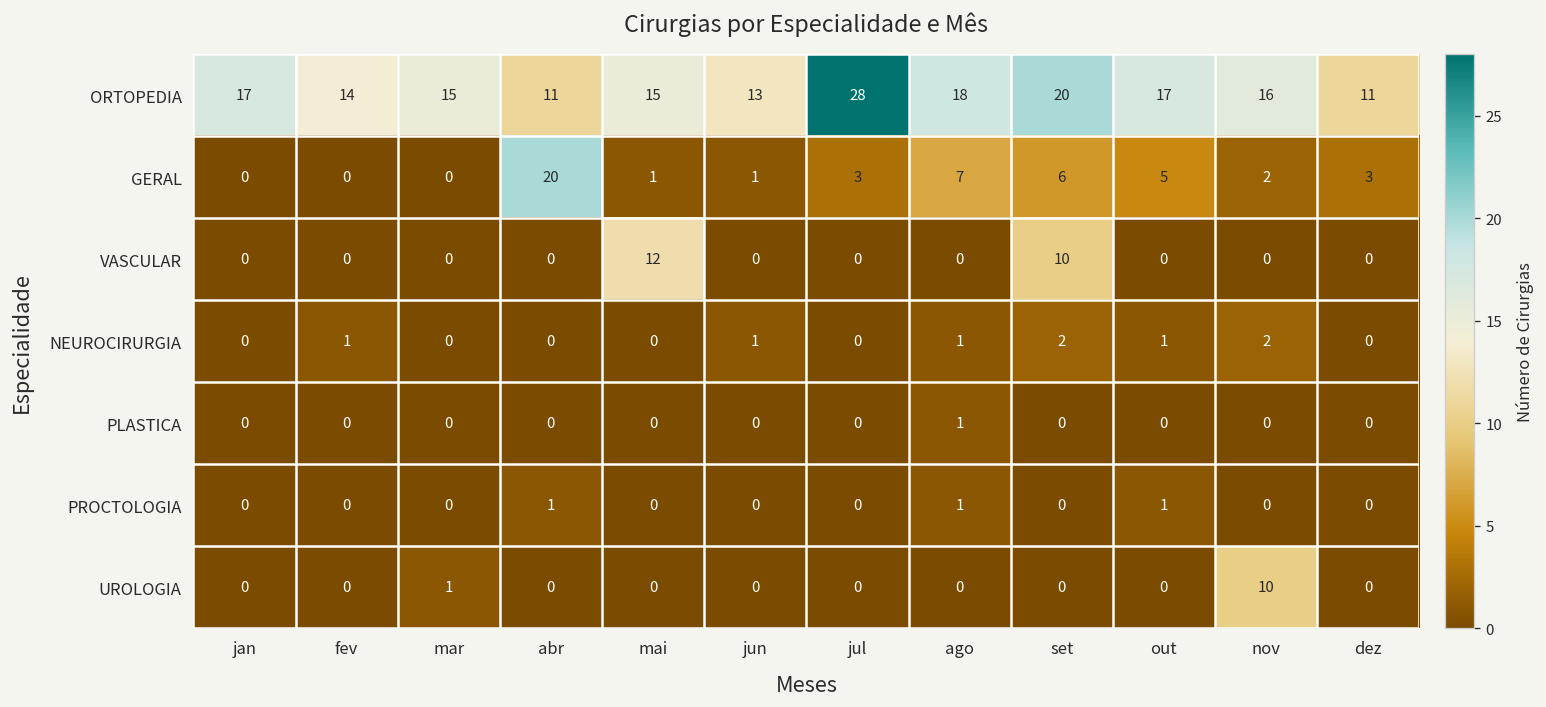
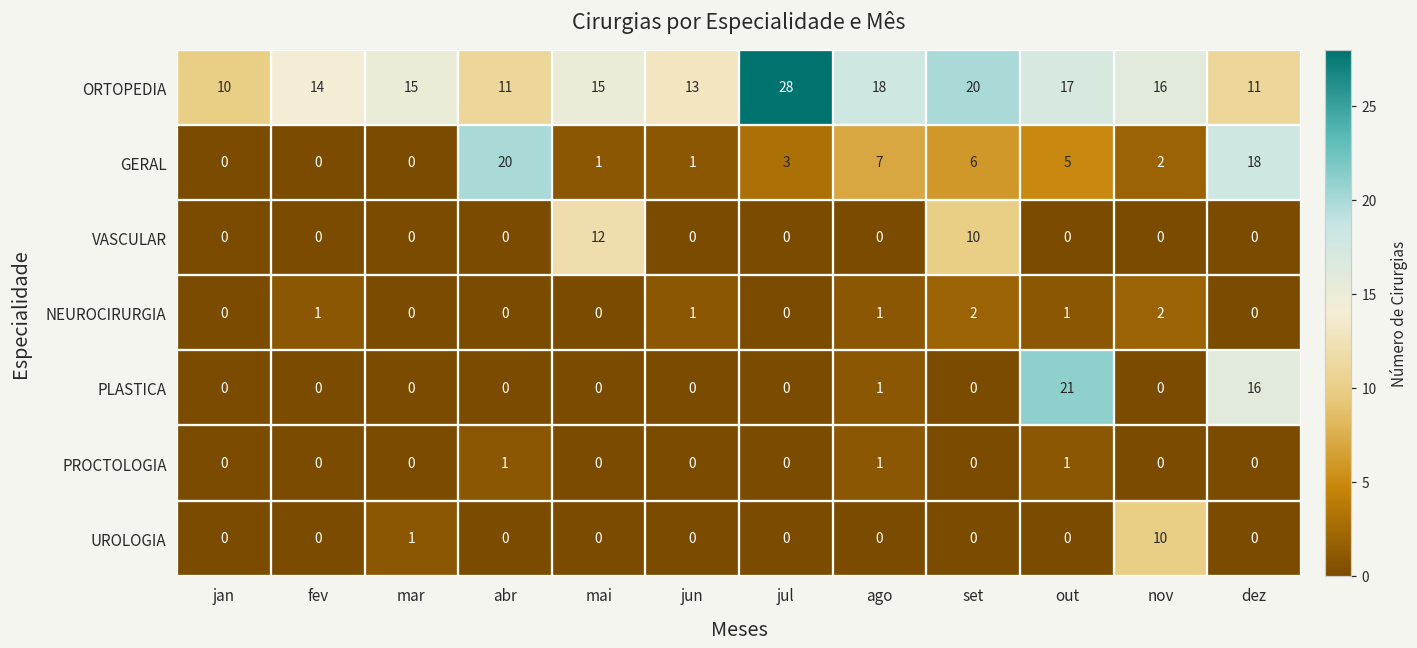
  {
    "ORTOPEDIA": {
-     "jan": 17,
+     "jan": 10,
      "fev": 14,
      "mar": 15,
      "abr": 11,
      "mai": 15,
      "jun": 13,
      "jul": 28,
      "ago": 18,
      "set": 20,
      "out": 17,
      "nov": 16,
      "dez": 11
    },
    "GERAL": {
      "jan": 0,
      "fev": 0,
      "mar": 0,
      "abr": 20,
      "mai": 1,
      "jun": 1,
      "jul": 3,
      "ago": 7,
      "set": 6,
      "out": 5,
      "nov": 2,
-     "dez": 3
+     "dez": 18
    },
    "VASCULAR": {
      "jan": 0,
      "fev": 0,
      "mar": 0,
      "abr": 0,
      "mai": 12,
      "jun": 0,
      "jul": 0,
      "ago": 0,
      "set": 10,
      "out": 0,
      "nov": 0,
      "dez": 0
    },
    "NEUROCIRURGIA": {
      "jan": 0,
      "fev": 1,
      "mar": 0,
      "abr": 0,
      "mai": 0,
      "jun": 1,
      "jul": 0,
      "ago": 1,
      "set": 2,
      "out": 1,
      "nov": 2,
      "dez": 0
    },
    "PLASTICA": {
      "jan": 0,
      "fev": 0,
      "mar": 0,
      "abr": 0,
      "mai": 0,
      "jun": 0,
      "jul": 0,
      "ago": 1,
      "set": 0,
-     "out": 0,
+     "out": 21,
      "nov": 0,
-     "dez": 0
+     "dez": 16
    },
    "PROCTOLOGIA": {
      "jan": 0,
      "fev": 0,
      "mar": 0,
      "abr": 1,
      "mai": 0,
      "jun": 0,
      "jul": 0,
      "ago": 1,
      "set": 0,
      "out": 1,
      "nov": 0,
      "dez": 0
    },
    "UROLOGIA": {
      "jan": 0,
      "fev": 0,
      "mar": 1,
      "abr": 0,
      "mai": 0,
      "jun": 0,
      "jul": 0,
      "ago": 0,
      "set": 0,
      "out": 0,
      "nov": 10,
      "dez": 0
    }
  }
